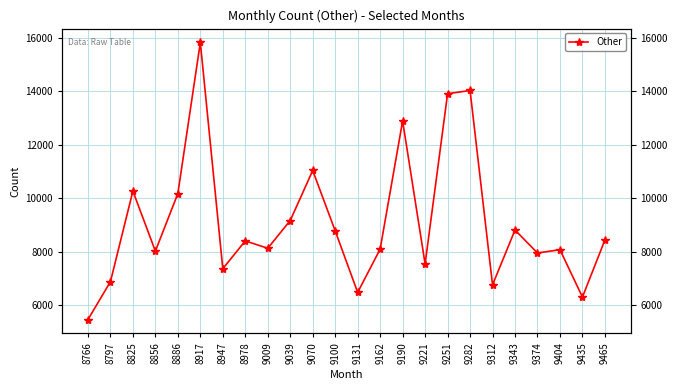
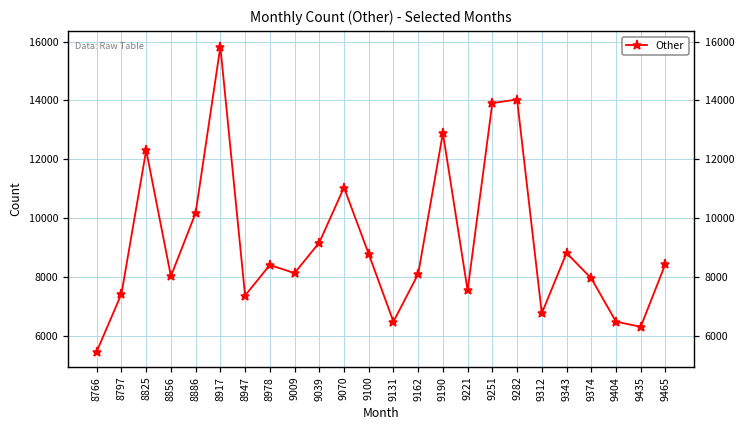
  {
    "8766": 5500,
-   "8797": 6900,
-   "8825": 10300,
+   "8797": 7400,
+   "8825": 12300,
    "8856": 8000,
    "8886": 10200,
    "8917": 15800,
    "8947": 7400,
    "8978": 8400,
    "9009": 8100,
    "9039": 9200,
    "9070": 11000,
    "9100": 8800,
    "9131": 6500,
    "9162": 8100,
    "9190": 12900,
    "9221": 7500,
    "9251": 13900,
    "9282": 14000,
    "9312": 6800,
    "9343": 8800,
    "9374": 8000,
-   "9404": 8100,
+   "9404": 6500,
    "9435": 6300,
    "9465": 8400
  }
